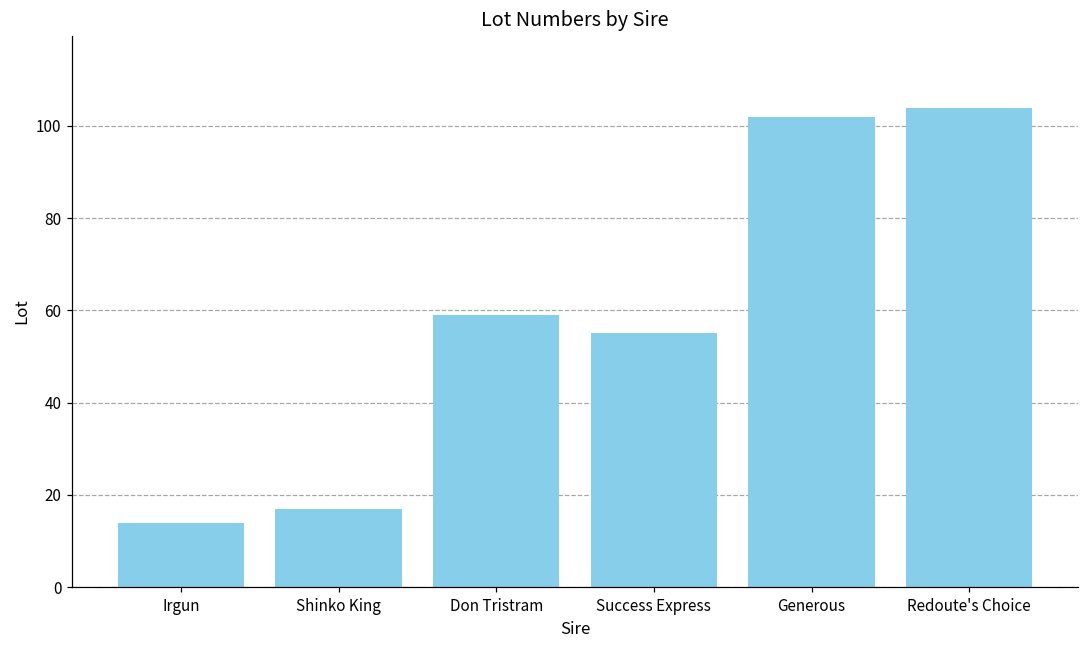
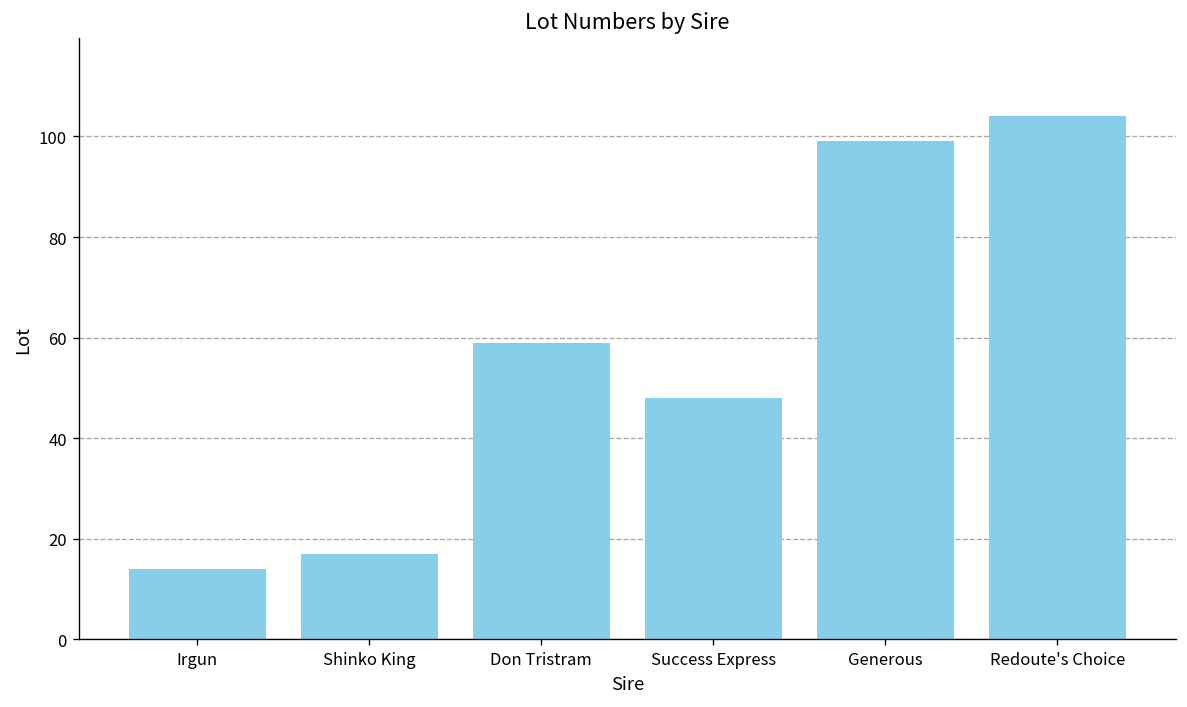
  {
    "Irgun": 14,
    "Shinko King": 17,
    "Don Tristram": 59,
-   "Success Express": 55,
-   "Generous": 102,
+   "Success Express": 48,
+   "Generous": 99,
    "Redoute's Choice": 104
  }
